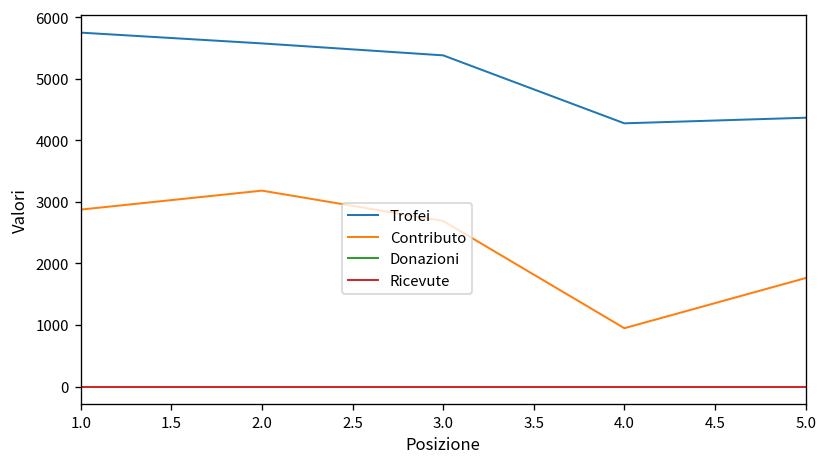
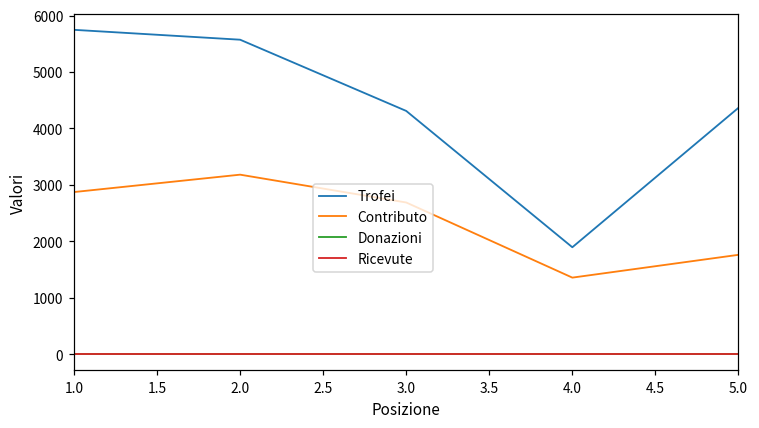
  {
    "Trofei": {
      "1.0": 5700,
      "2.0": 5600,
-     "3.0": 5400,
-     "4.0": 4300,
+     "3.0": 4300,
+     "4.0": 1900,
      "5.0": 4400
    },
    "Contributo": {
      "1.0": 2900,
      "2.0": 3200,
-     "4.0": 900,
+     "4.0": 1400,
      "5.0": 1800
    },
    "Ricevute": {
      "1.0": 0,
      "2.0": 0,
      "3.0": 0,
      "4.0": 0,
      "5.0": 0
    }
  }
